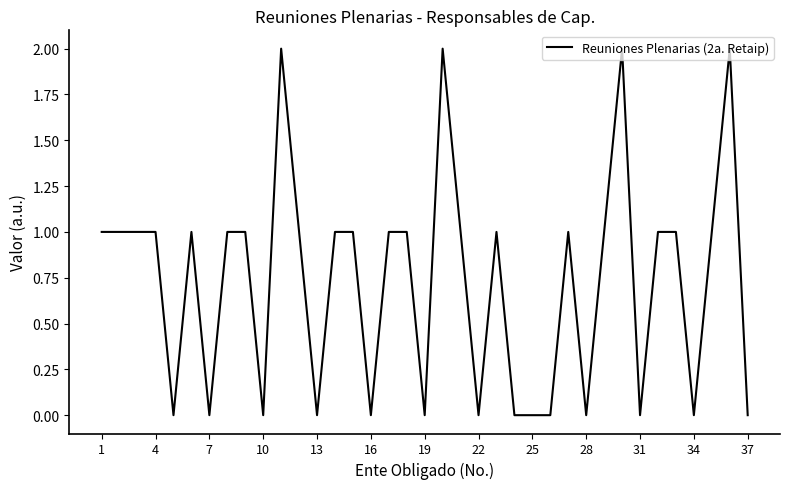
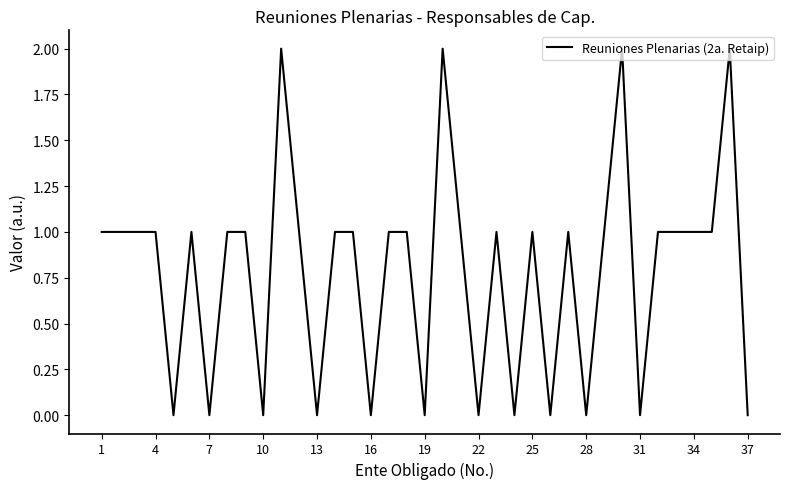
  {
    "1": 1,
    "4": 1,
    "7": 0,
    "10": 0,
    "13": 0,
    "16": 0,
    "19": 0,
    "22": 0,
-   "25": 0,
+   "25": 1,
    "28": 0,
    "31": 0,
-   "34": 0,
+   "34": 1,
    "37": 0
  }
